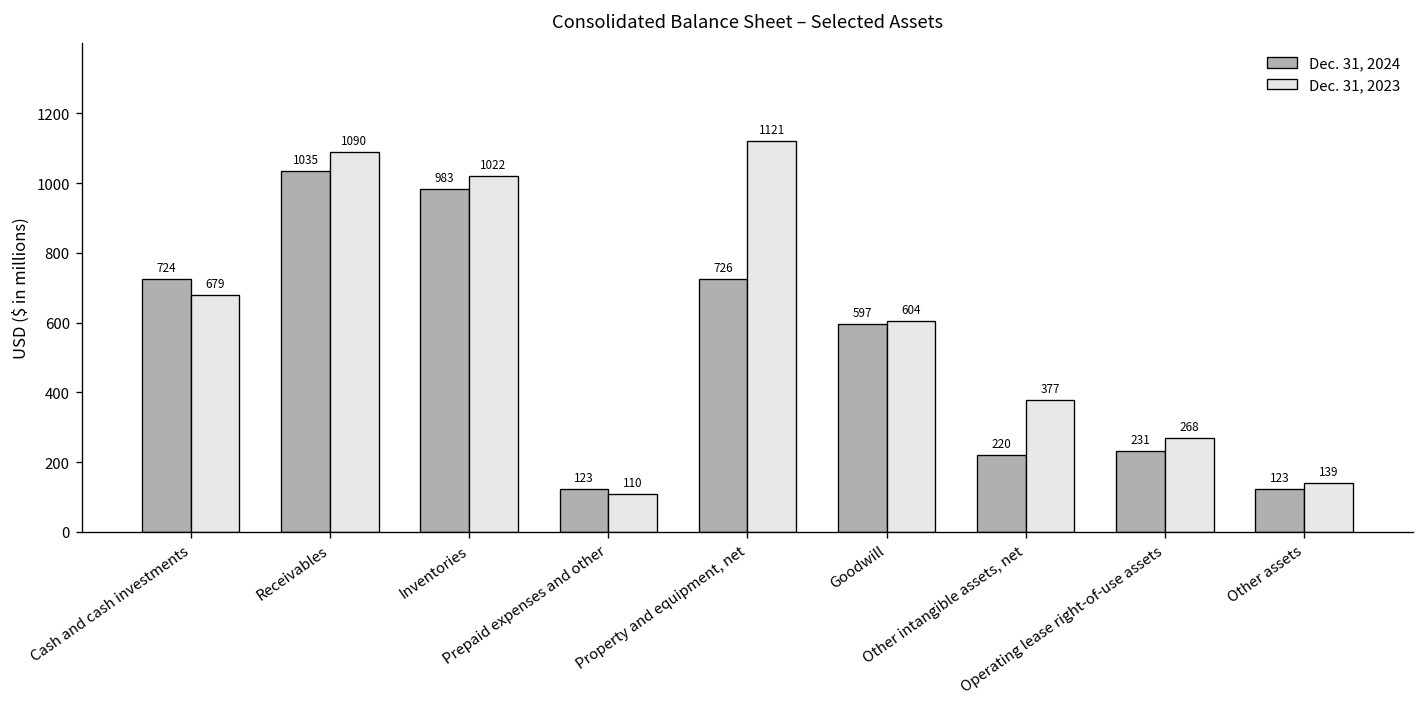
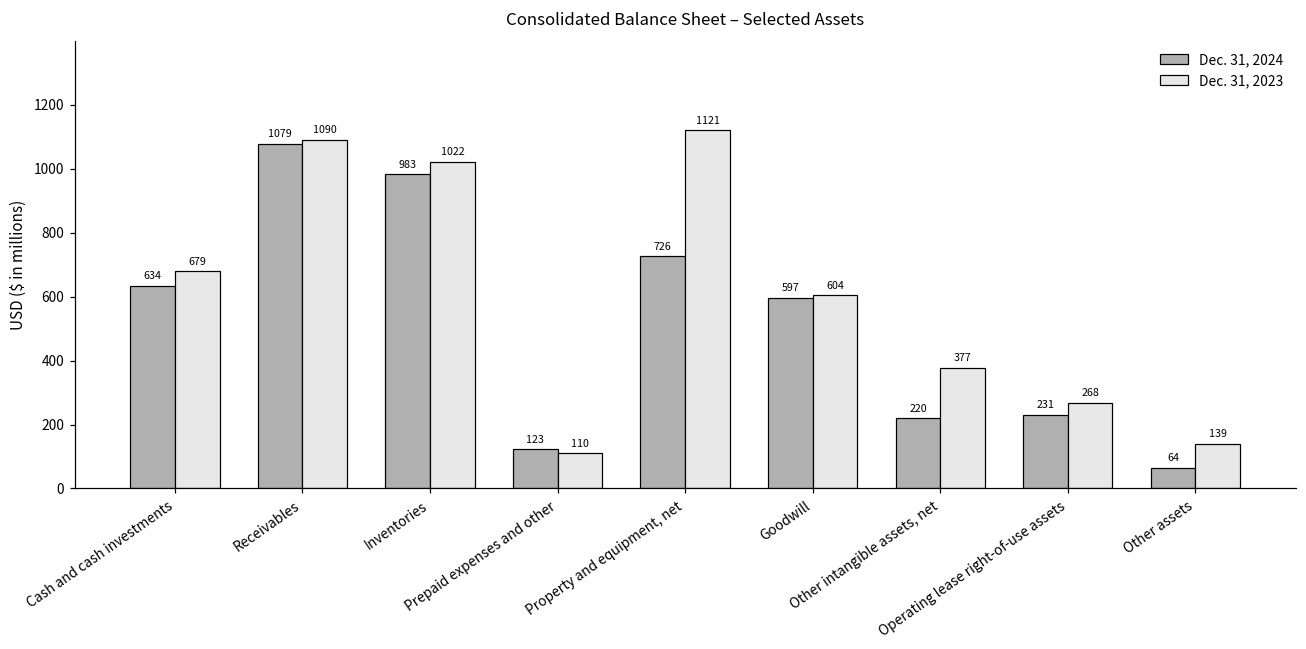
  {
    "Dec. 31, 2024": {
-     "Cash and cash investments": 724,
-     "Receivables": 1035,
+     "Cash and cash investments": 634,
+     "Receivables": 1079,
      "Inventories": 983,
      "Prepaid expenses and other": 123,
      "Property and equipment, net": 726,
      "Goodwill": 597,
      "Other intangible assets, net": 220,
      "Operating lease right-of-use assets": 231,
-     "Other assets": 123
+     "Other assets": 64
    },
    "Dec. 31, 2023": {
      "Cash and cash investments": 679,
      "Receivables": 1090,
      "Inventories": 1022,
      "Prepaid expenses and other": 110,
      "Property and equipment, net": 1121,
      "Goodwill": 604,
      "Other intangible assets, net": 377,
      "Operating lease right-of-use assets": 268,
      "Other assets": 139
    }
  }
